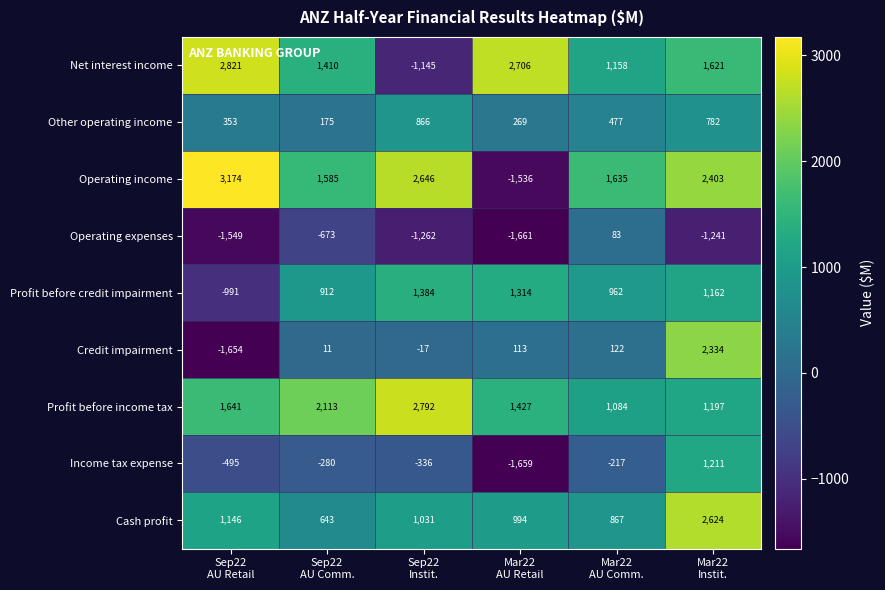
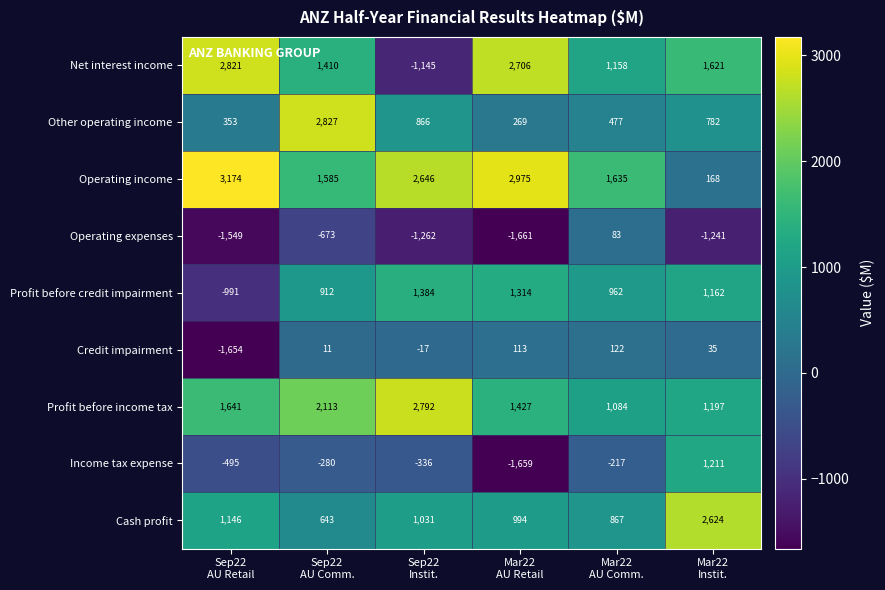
  {
    "Net interest income": {
      "Sep22 AU Comm.": "1,410",
      "Sep22 Instit.": "-1,145",
      "Mar22 AU Retail": "2,706",
      "Mar22 AU Comm.": "1,158",
      "Mar22 Instit.": "1,621"
    },
    "Other operating income": {
      "Sep22 AU Retail": "353",
-     "Sep22 AU Comm.": "175",
+     "Sep22 AU Comm.": "2,827",
      "Sep22 Instit.": "866",
      "Mar22 AU Retail": "269",
      "Mar22 AU Comm.": "477",
      "Mar22 Instit.": "782"
    },
    "Operating income": {
      "Sep22 AU Retail": "3,174",
      "Sep22 AU Comm.": "1,585",
      "Sep22 Instit.": "2,646",
-     "Mar22 AU Retail": "-1,536",
+     "Mar22 AU Retail": "2,975",
      "Mar22 AU Comm.": "1,635",
-     "Mar22 Instit.": "2,403"
+     "Mar22 Instit.": "168"
    },
    "Operating expenses": {
      "Sep22 AU Retail": "-1,549",
      "Sep22 AU Comm.": "-673",
      "Sep22 Instit.": "-1,262",
      "Mar22 AU Retail": "-1,661",
      "Mar22 AU Comm.": "83",
      "Mar22 Instit.": "-1,241"
    },
    "Profit before credit impairment": {
      "Sep22 AU Retail": "-991",
      "Sep22 AU Comm.": "912",
      "Sep22 Instit.": "1,384",
      "Mar22 AU Retail": "1,314",
      "Mar22 AU Comm.": "962",
      "Mar22 Instit.": "1,162"
    },
    "Credit impairment": {
      "Sep22 AU Retail": "-1,654",
      "Sep22 AU Comm.": "11",
      "Sep22 Instit.": "-17",
      "Mar22 AU Retail": "113",
      "Mar22 AU Comm.": "122",
-     "Mar22 Instit.": "2,334"
+     "Mar22 Instit.": "35"
    },
    "Profit before income tax": {
      "Sep22 AU Retail": "1,641",
      "Sep22 AU Comm.": "2,113",
      "Sep22 Instit.": "2,792",
      "Mar22 AU Retail": "1,427",
      "Mar22 AU Comm.": "1,084",
      "Mar22 Instit.": "1,197"
    },
    "Income tax expense": {
      "Sep22 AU Retail": "-495",
      "Sep22 AU Comm.": "-280",
      "Sep22 Instit.": "-336",
      "Mar22 AU Retail": "-1,659",
      "Mar22 AU Comm.": "-217",
      "Mar22 Instit.": "1,211"
    },
    "Cash profit": {
      "Sep22 AU Retail": "1,146",
      "Sep22 AU Comm.": "643",
      "Sep22 Instit.": "1,031",
      "Mar22 AU Retail": "994",
      "Mar22 AU Comm.": "867",
      "Mar22 Instit.": "2,624"
    }
  }
